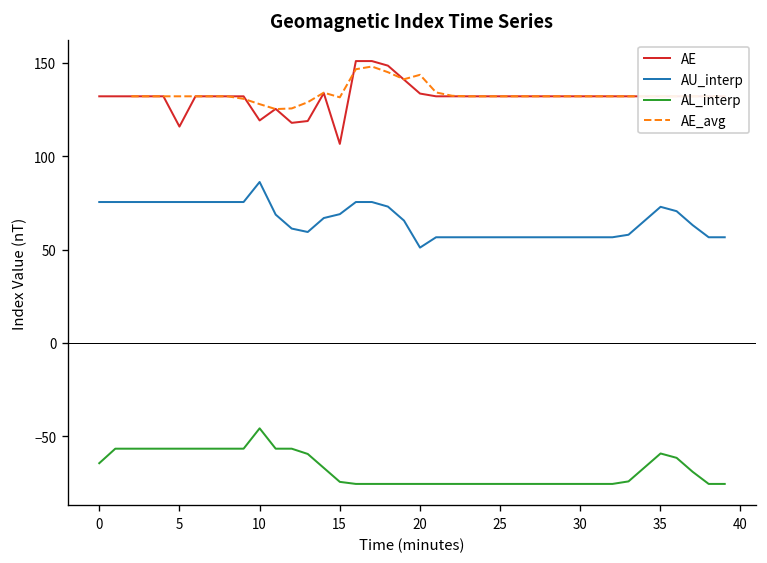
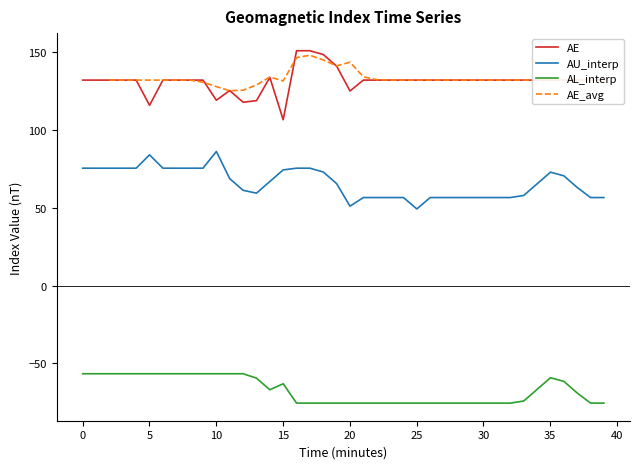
  {
    "AE": {
      "0": 132,
      "5": 116,
      "10": 119,
      "15": 107,
-     "20": 134
+     "20": 125
    },
    "AU_interp": {
      "0": 75,
-     "5": 75,
+     "5": 84,
      "10": 86,
-     "15": 69,
+     "15": 74,
      "20": 51,
-     "25": 57
+     "25": 49
    },
    "AL_interp": {
-     "0": -64,
+     "0": -57,
      "5": -57,
-     "10": -46,
-     "15": -74,
+     "10": -57,
+     "15": -63,
      "20": -75,
      "25": -75
    },
    "AE_avg": {
      "5": 132,
      "10": 128,
      "15": 132,
      "20": 144
    }
  }
